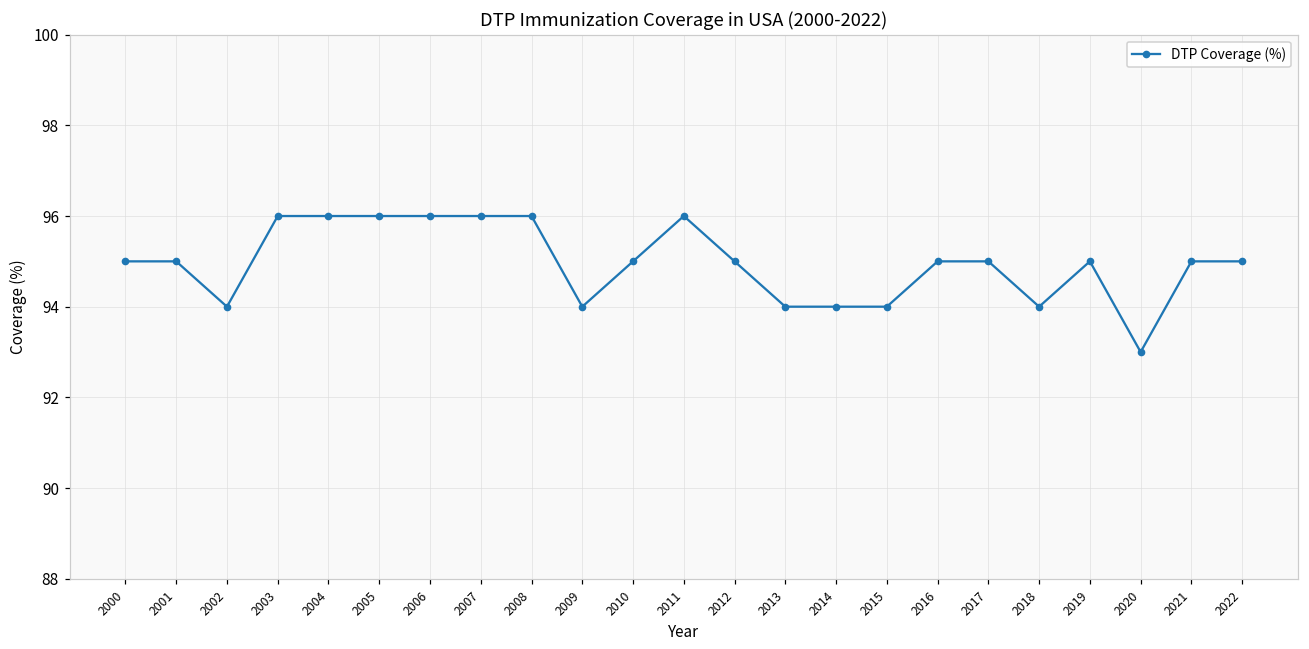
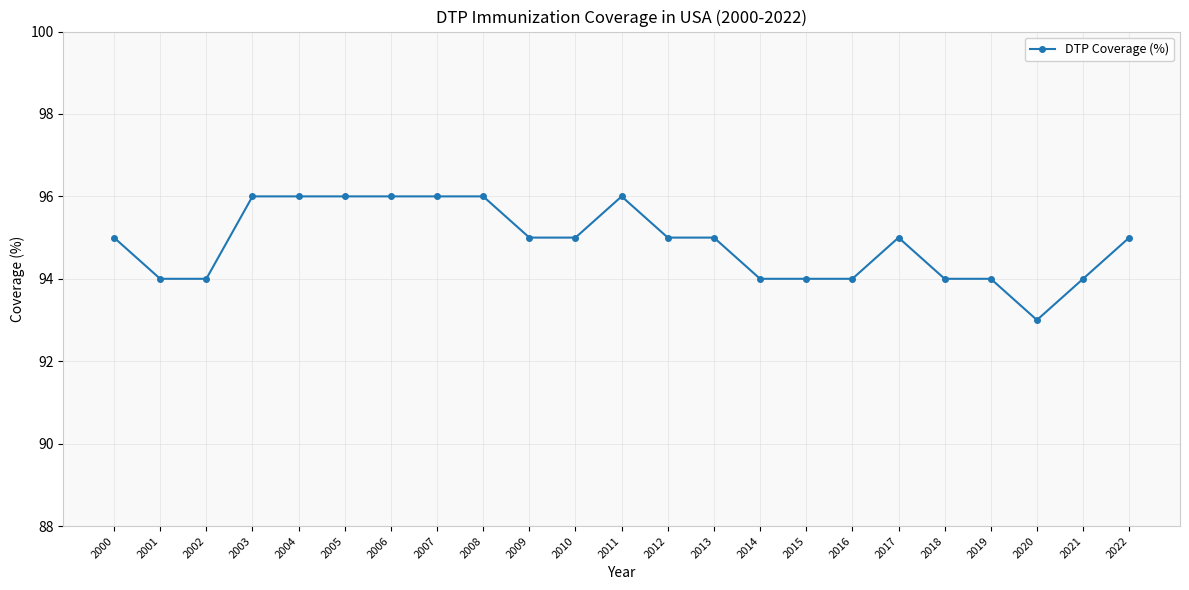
  {
    "2000": 95,
-   "2001": 95,
+   "2001": 94,
    "2002": 94,
    "2003": 96,
    "2004": 96,
    "2005": 96,
    "2006": 96,
    "2007": 96,
    "2008": 96,
-   "2009": 94,
+   "2009": 95,
    "2010": 95,
    "2011": 96,
    "2012": 95,
-   "2013": 94,
+   "2013": 95,
    "2014": 94,
    "2015": 94,
-   "2016": 95,
+   "2016": 94,
    "2017": 95,
    "2018": 94,
-   "2019": 95,
+   "2019": 94,
    "2020": 93,
-   "2021": 95,
+   "2021": 94,
    "2022": 95
  }
